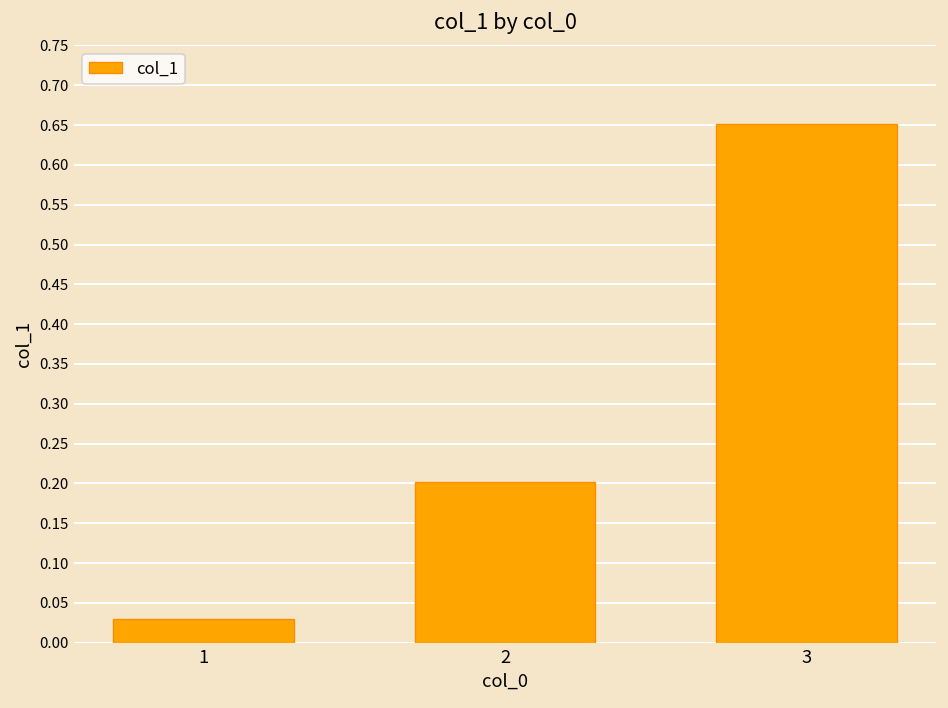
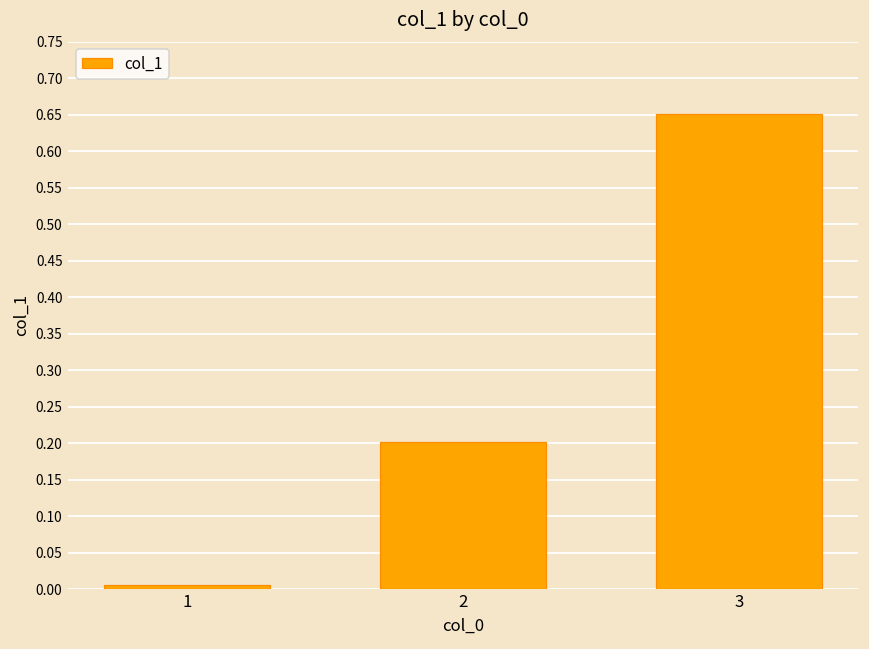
  {
-   "1": 0.03,
+   "1": 0.01,
    "2": 0.20,
    "3": 0.65
  }
